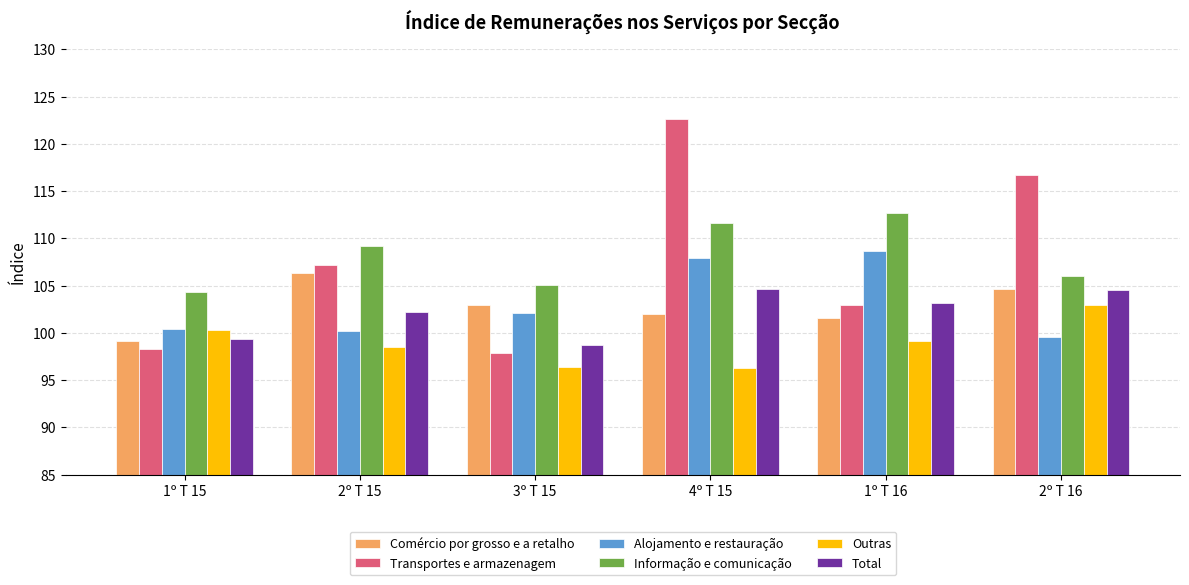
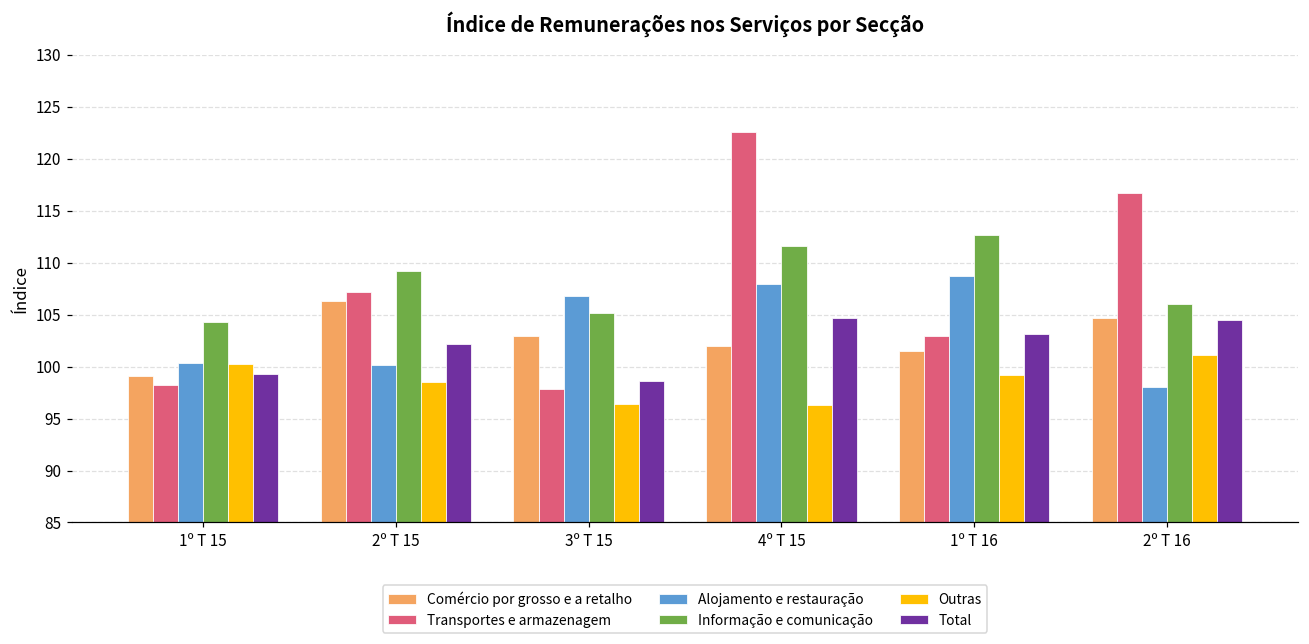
  {
    "Comércio por grosso e a retalho": {
      "1º T 15": 99,
      "2º T 15": 106,
      "3º T 15": 103,
      "4º T 15": 102,
      "1º T 16": 102,
      "2º T 16": 105
    },
    "Transportes e armazenagem": {
      "1º T 15": 98,
      "2º T 15": 107,
      "3º T 15": 98,
      "4º T 15": 123,
      "1º T 16": 103,
      "2º T 16": 117
    },
    "Alojamento e restauração": {
      "1º T 15": 100,
      "2º T 15": 100,
-     "3º T 15": 102,
+     "3º T 15": 107,
      "4º T 15": 108,
      "1º T 16": 109,
-     "2º T 16": 100
+     "2º T 16": 98
    },
    "Informação e comunicação": {
      "1º T 15": 104,
      "2º T 15": 109,
      "3º T 15": 105,
      "4º T 15": 112,
      "1º T 16": 113,
      "2º T 16": 106
    },
    "Outras": {
      "1º T 15": 100,
      "2º T 15": 99,
      "3º T 15": 96,
      "4º T 15": 96,
      "1º T 16": 99,
-     "2º T 16": 103
+     "2º T 16": 101
    },
    "Total": {
      "1º T 15": 99,
      "2º T 15": 102,
      "3º T 15": 99,
      "4º T 15": 105,
      "1º T 16": 103,
      "2º T 16": 105
    }
  }
